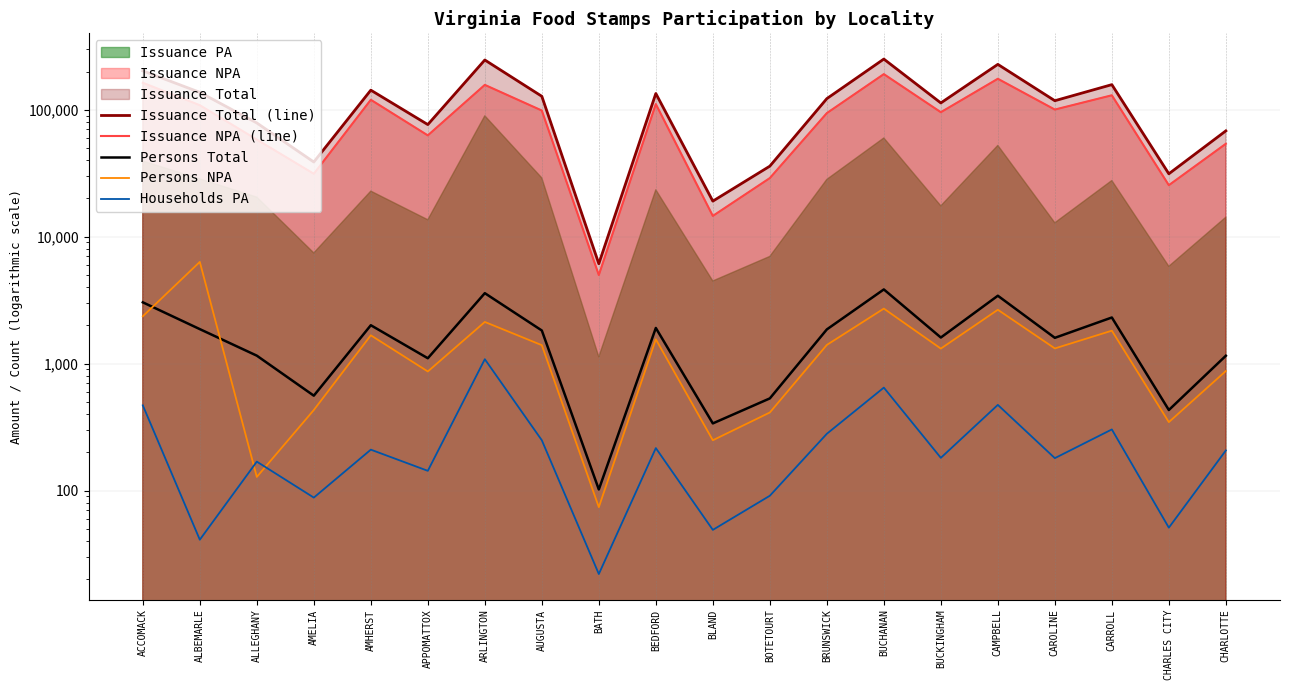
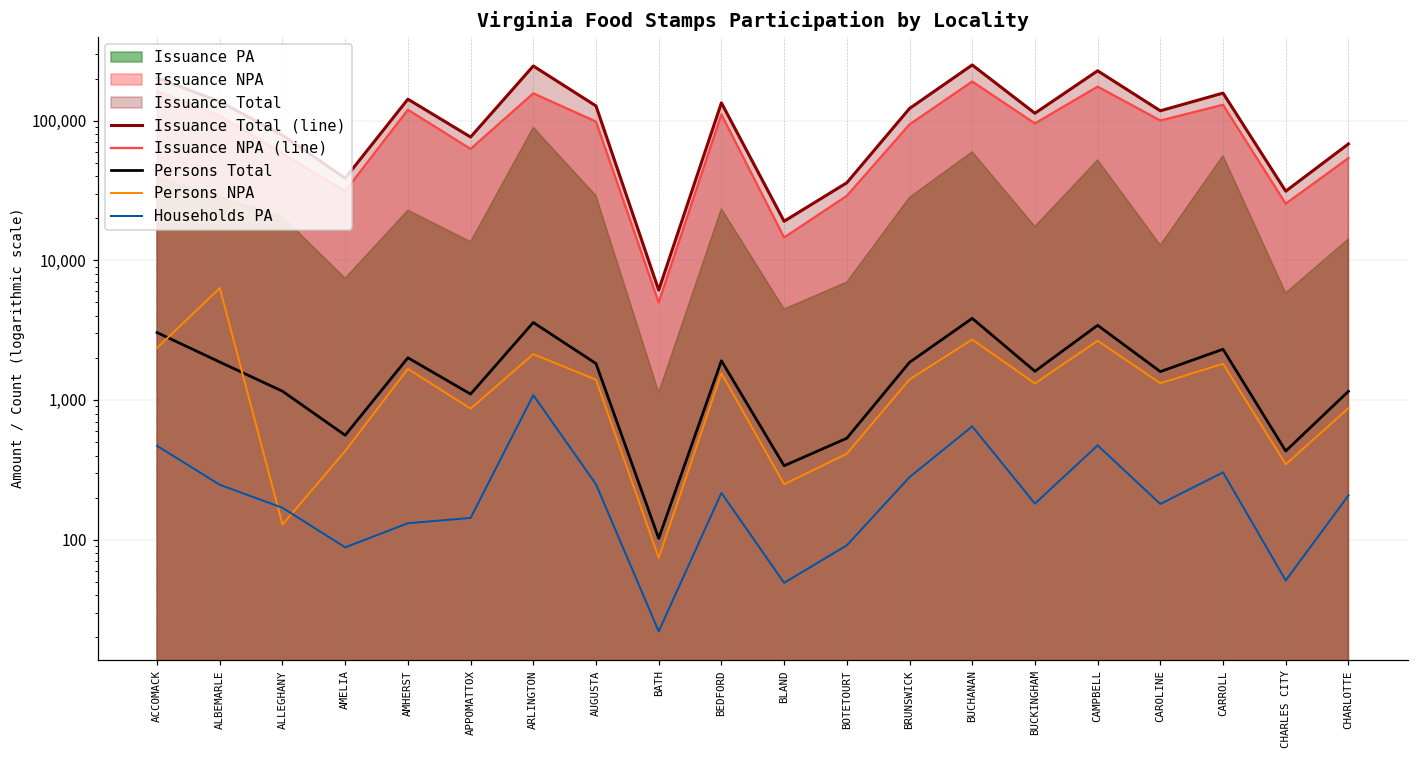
  {
    "Issuance PA": {
      "AMELIA": "7,000",
      "AMHERST": "23,000",
      "APPOMATTOX": "14,000",
      "ARLINGTON": "90,000",
      "AUGUSTA": "29,000",
      "BATH": "1,100",
      "BEDFORD": "23,000",
      "BLAND": "4,500",
      "BOTETOURT": "7,000",
      "BRUNSWICK": "28,000",
      "BUCHANAN": "60,000",
      "BUCKINGHAM": "17,000",
      "CAMPBELL": "52,000",
      "CAROLINE": "13,000",
-     "CARROLL": "28,000",
+     "CARROLL": "60,000",
      "CHARLES CITY": "6,000",
      "CHARLOTTE": "14,000"
    },
    "Persons Total": {
      "ACCOMACK": "3,000",
      "ALBEMARLE": "1,900",
      "ALLEGHANY": "1,200",
      "AMELIA": "600",
      "AMHERST": "2,000",
      "APPOMATTOX": "1,100",
      "ARLINGTON": "3,600",
      "AUGUSTA": "1,800",
      "BATH": "100",
      "BEDFORD": "1,900",
      "BLAND": "340",
      "BOTETOURT": "530",
      "BRUNSWICK": "1,900",
      "BUCHANAN": "3,800",
      "BUCKINGHAM": "1,600",
      "CAMPBELL": "3,400",
      "CAROLINE": "1,600",
      "CARROLL": "2,300",
      "CHARLES CITY": "430",
      "CHARLOTTE": "1,200"
    },
    "Persons NPA": {
      "ACCOMACK": "2,400",
      "ALBEMARLE": "6,000",
      "ALLEGHANY": "130",
      "AMELIA": "430",
      "AMHERST": "1,700",
      "APPOMATTOX": "900",
      "ARLINGTON": "2,100",
      "AUGUSTA": "1,400",
      "BATH": "70",
      "BEDFORD": "1,600",
      "BLAND": "250",
      "BOTETOURT": "410",
      "BRUNSWICK": "1,400",
      "BUCHANAN": "2,700",
      "BUCKINGHAM": "1,300",
      "CAMPBELL": "2,700",
      "CAROLINE": "1,300",
      "CARROLL": "1,800",
      "CHARLES CITY": "350",
      "CHARLOTTE": "900"
    },
    "Households PA": {
      "ACCOMACK": "470",
-     "ALBEMARLE": "41",
+     "ALBEMARLE": "250",
      "ALLEGHANY": "170",
      "AMELIA": "90",
-     "AMHERST": "210",
+     "AMHERST": "130",
      "APPOMATTOX": "140",
      "ARLINGTON": "1,100",
      "AUGUSTA": "250",
      "BATH": "22",
      "BEDFORD": "220",
      "BLAND": "49",
      "BOTETOURT": "90",
      "BRUNSWICK": "280",
      "BUCHANAN": "600",
      "BUCKINGHAM": "180",
      "CAMPBELL": "470",
      "CAROLINE": "180",
      "CARROLL": "300",
      "CHARLES CITY": "51",
      "CHARLOTTE": "210"
    }
  }
